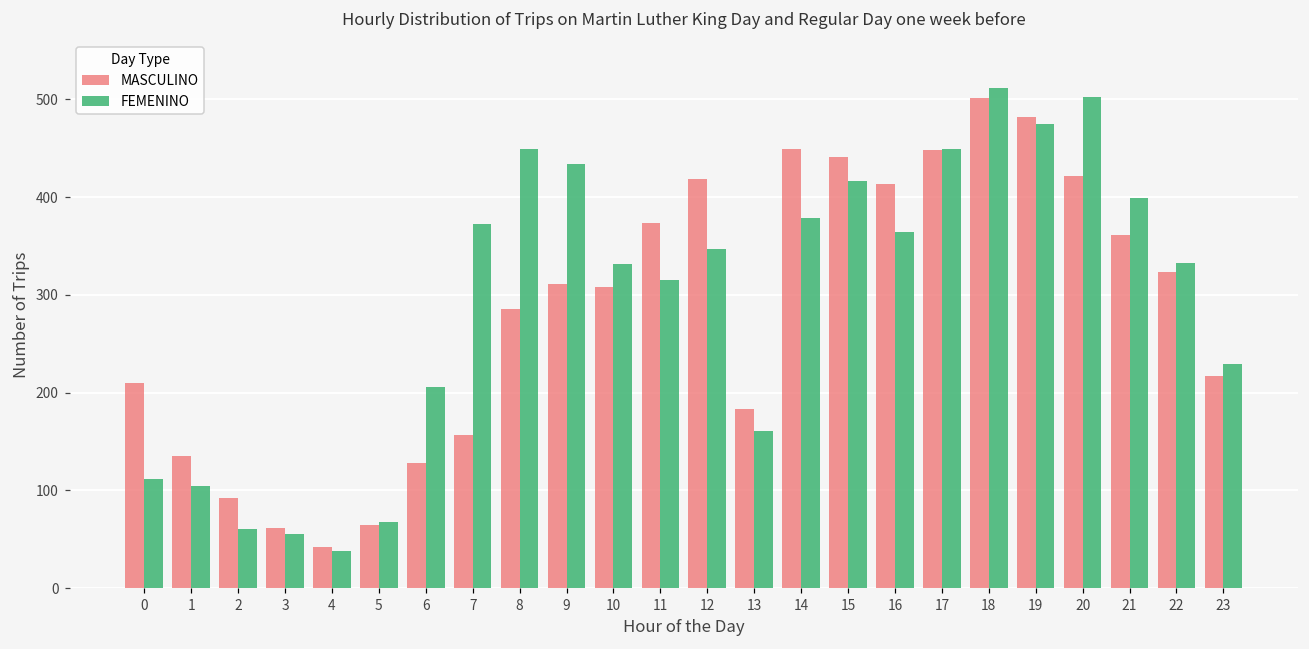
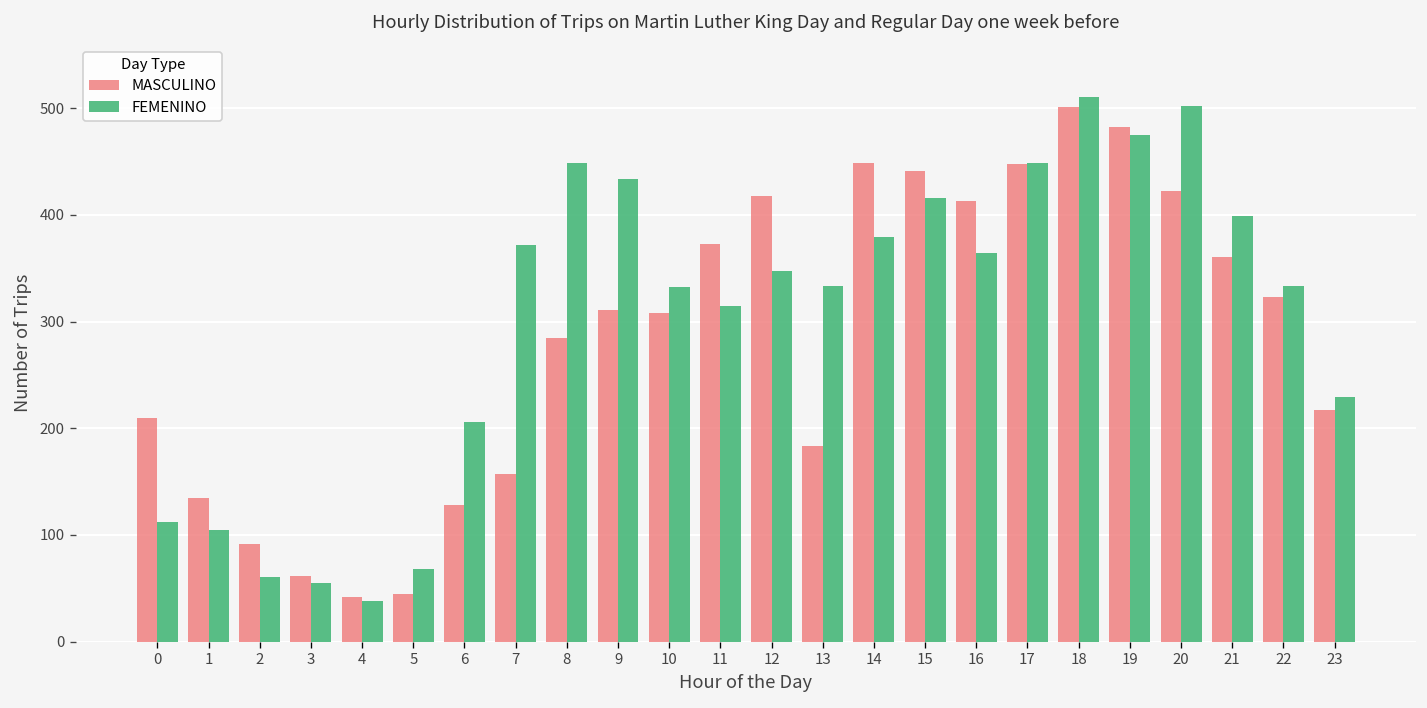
  {
    "MASCULINO": {
      "0": 210,
      "1": 140,
      "2": 90,
      "3": 60,
      "4": 40,
-     "5": 70,
+     "5": 50,
      "6": 130,
      "7": 160,
      "8": 290,
      "9": 310,
      "10": 310,
      "11": 370,
      "12": 420,
      "13": 180,
      "14": 450,
      "15": 440,
      "16": 410,
      "17": 450,
      "18": 500,
      "19": 480,
      "20": 420,
      "21": 360,
      "22": 320,
      "23": 220
    },
    "FEMENINO": {
      "0": 110,
      "1": 110,
      "2": 60,
      "3": 60,
      "4": 40,
      "5": 70,
      "6": 210,
      "7": 370,
      "8": 450,
      "9": 430,
      "10": 330,
      "11": 320,
      "12": 350,
-     "13": 160,
+     "13": 330,
      "14": 380,
      "15": 420,
      "16": 360,
      "17": 450,
      "18": 510,
      "19": 480,
      "20": 500,
      "21": 400,
      "22": 330,
      "23": 230
    }
  }
